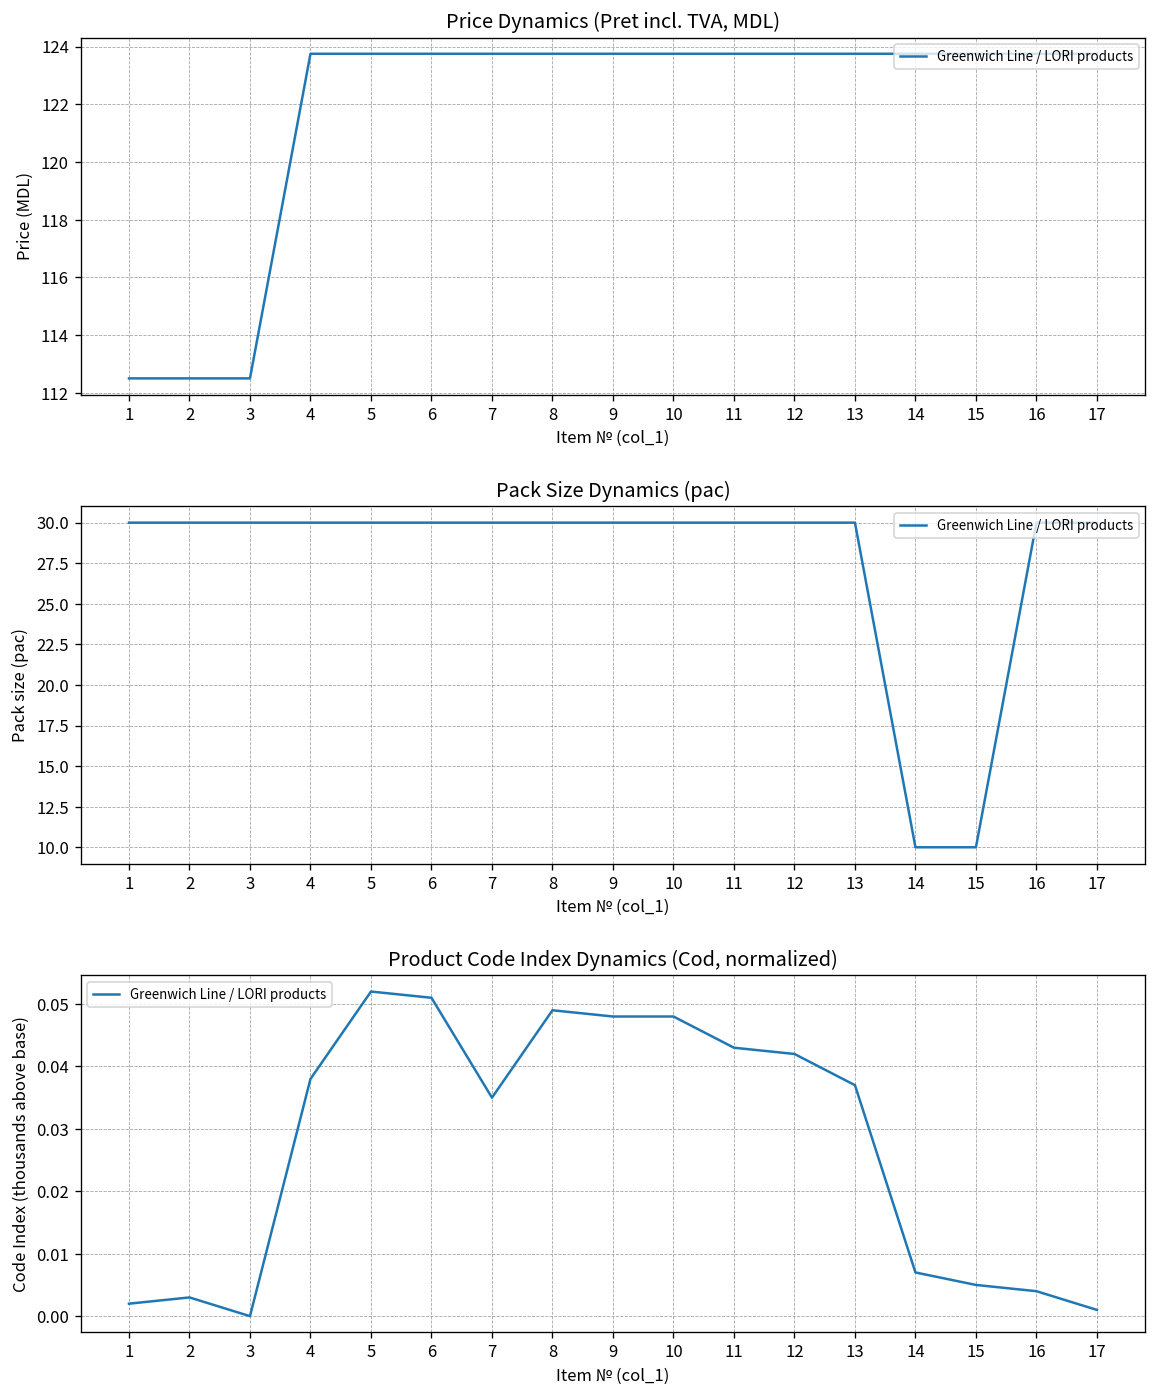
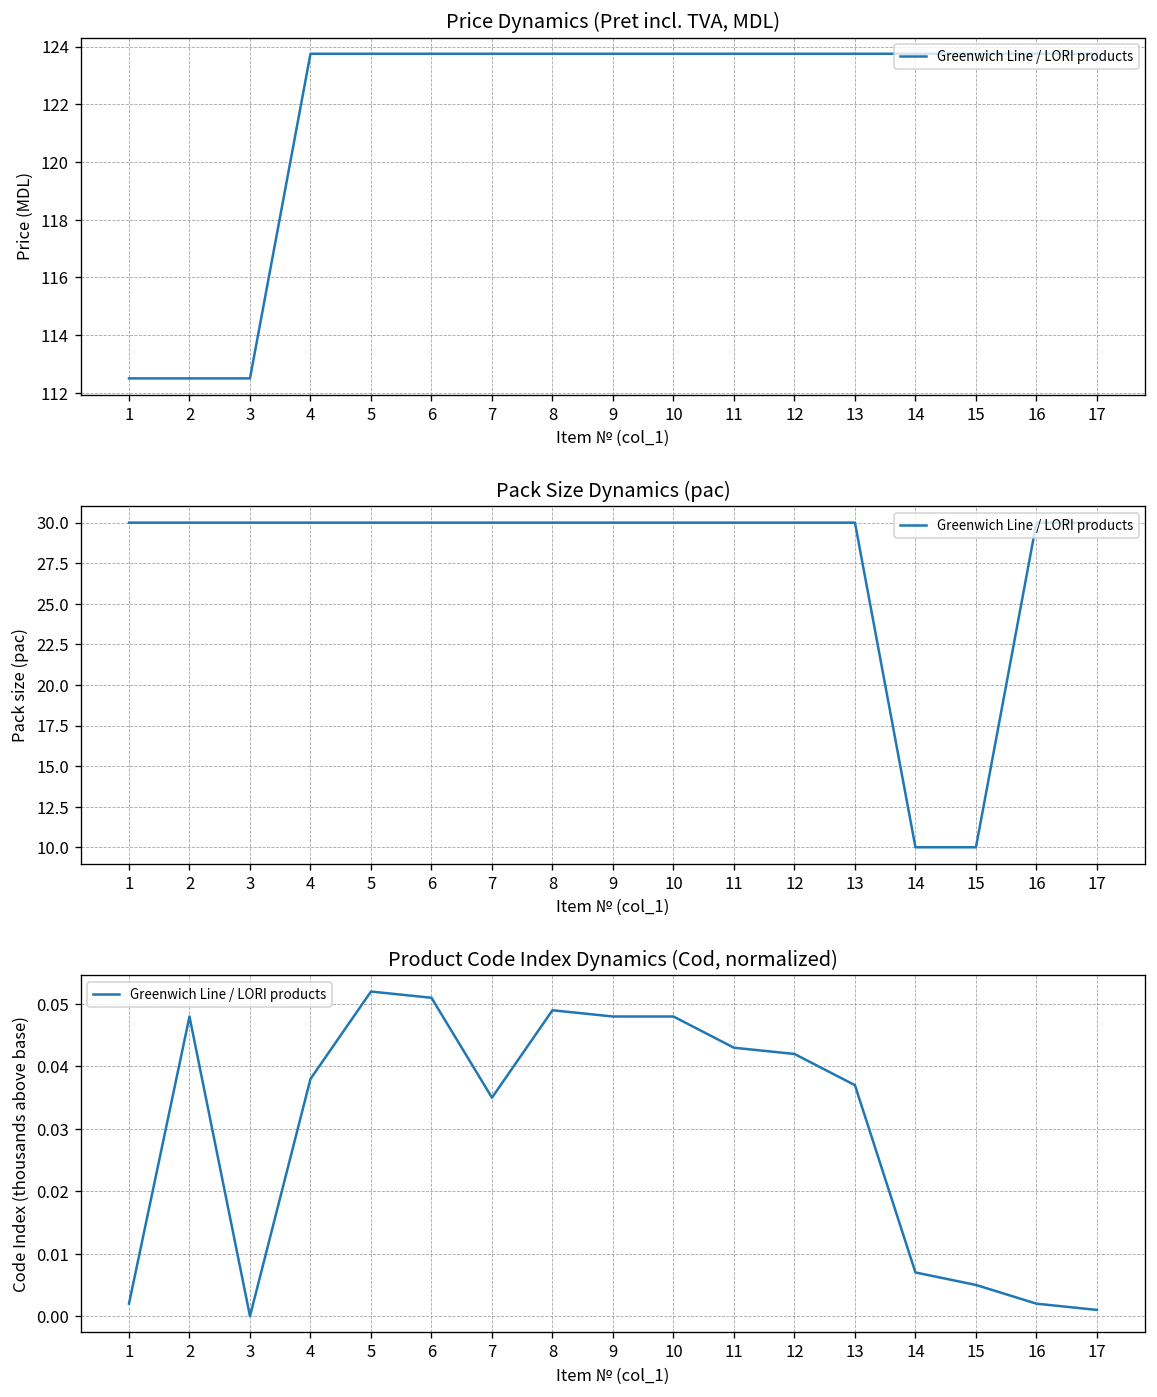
  {
    "Price Dynamics (Pret incl. TVA, MDL)": {
      "1": 112.5,
      "2": 112.5,
      "3": 112.5,
      "4": 123.8,
      "5": 123.8,
      "6": 123.8,
      "7": 123.8,
      "8": 123.8,
      "9": 123.8,
      "10": 123.8,
      "11": 123.8,
      "12": 123.8,
      "13": 123.8
    },
    "Pack Size Dynamics (pac)": {
      "1": 30.0,
      "2": 30.0,
      "3": 30.0,
      "4": 30.0,
      "5": 30.0,
      "6": 30.0,
      "7": 30.0,
      "8": 30.0,
      "9": 30.0,
      "10": 30.0,
      "11": 30.0,
      "12": 30.0,
      "13": 30.0,
      "14": 10.0,
      "15": 10.0
    },
    "Product Code Index Dynamics (Cod, normalized)": {
      "1": 0.002,
-     "2": 0.003,
+     "2": 0.048,
      "3": 0.000,
      "4": 0.038,
      "5": 0.052,
      "6": 0.051,
      "7": 0.035,
      "8": 0.049,
      "9": 0.048,
      "10": 0.048,
      "11": 0.043,
      "12": 0.042,
      "13": 0.037,
      "14": 0.007,
      "15": 0.005,
-     "16": 0.004,
+     "16": 0.002,
      "17": 0.001
    }
  }
